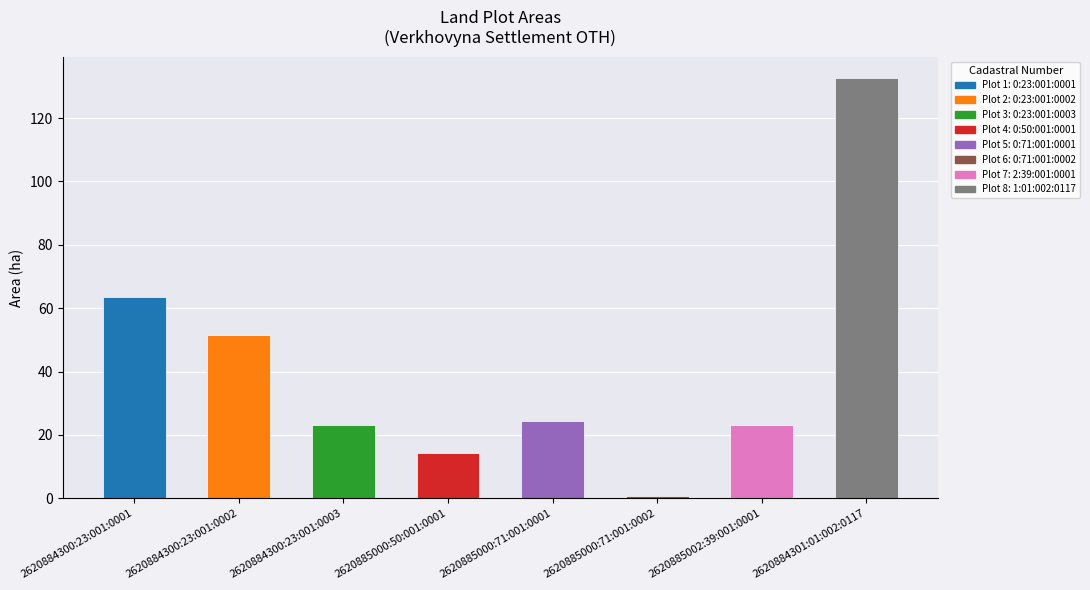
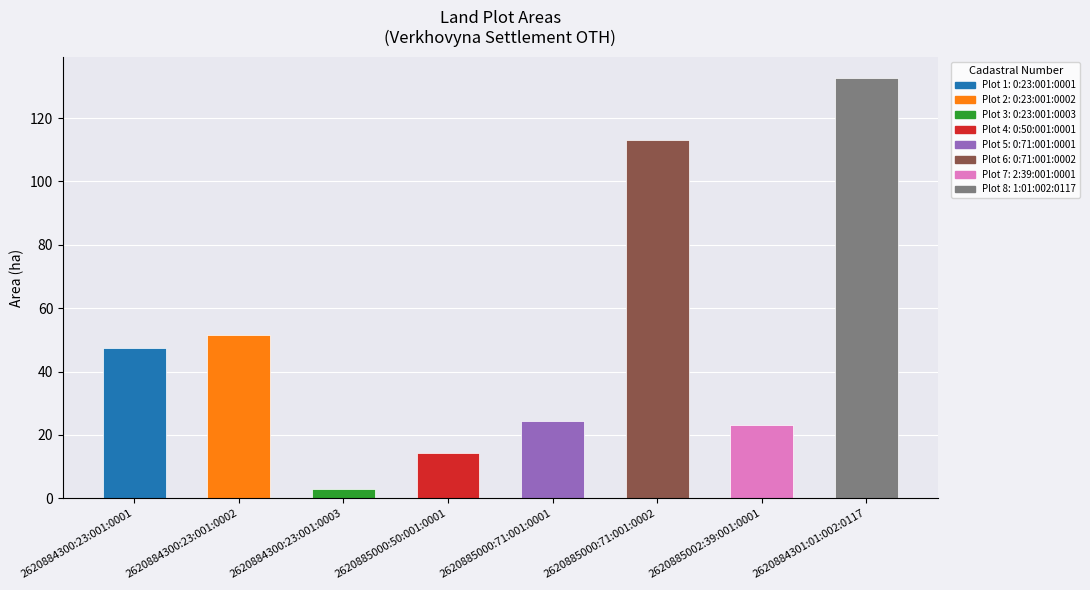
  {
-   "2620884300:23:001:0001": 64,
+   "2620884300:23:001:0001": 48,
    "2620884300:23:001:0002": 52,
-   "2620884300:23:001:0003": 23,
+   "2620884300:23:001:0003": 3,
    "2620885000:50:001:0001": 14,
    "2620885000:71:001:0001": 25,
-   "2620885000:71:001:0002": 1,
+   "2620885000:71:001:0002": 113,
    "2620885002:39:001:0001": 23,
    "2620884301:01:002:0117": 133
  }
